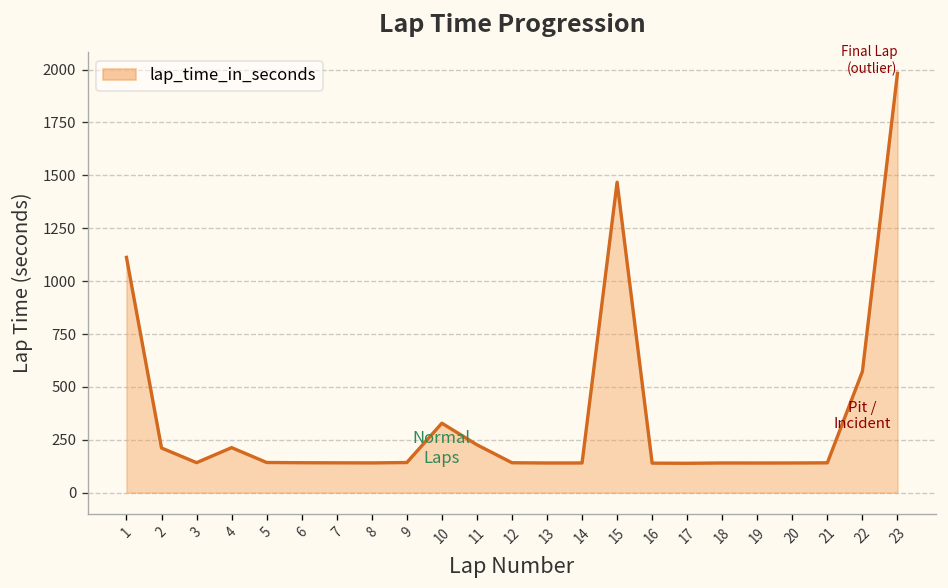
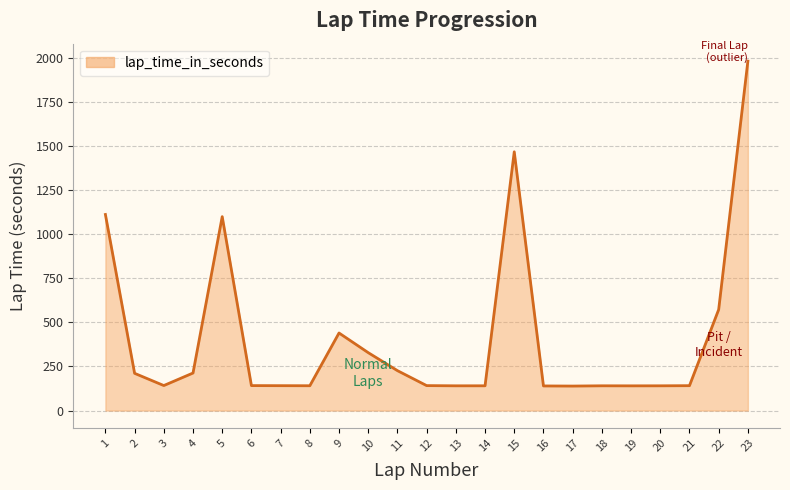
  {
    "1": 1110,
    "2": 210,
    "3": 140,
    "4": 210,
-   "5": 140,
+   "5": 1100,
    "6": 140,
    "7": 140,
    "8": 140,
-   "9": 140,
+   "9": 440,
    "10": 330,
    "11": 230,
    "12": 140,
    "13": 140,
    "14": 140,
    "15": 1470,
    "16": 140,
    "17": 140,
    "18": 140,
    "19": 140,
    "20": 140,
    "21": 140,
    "22": 570,
    "23": 1980
  }
